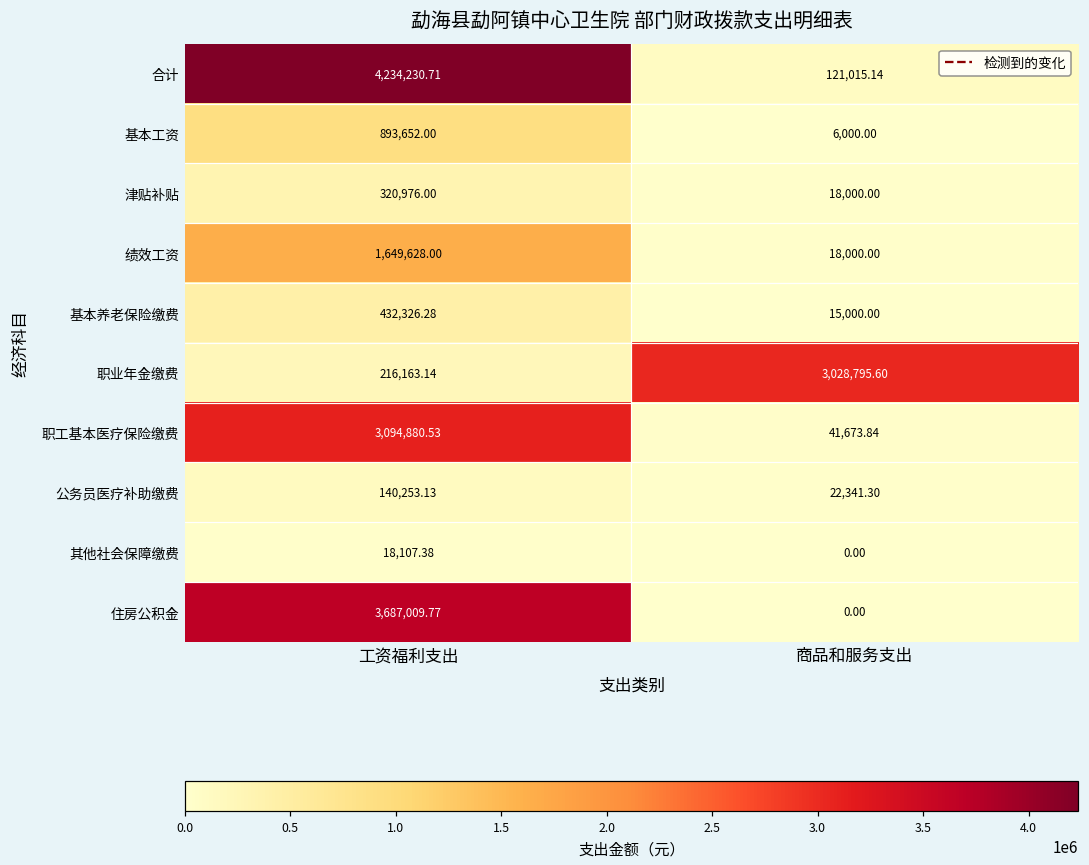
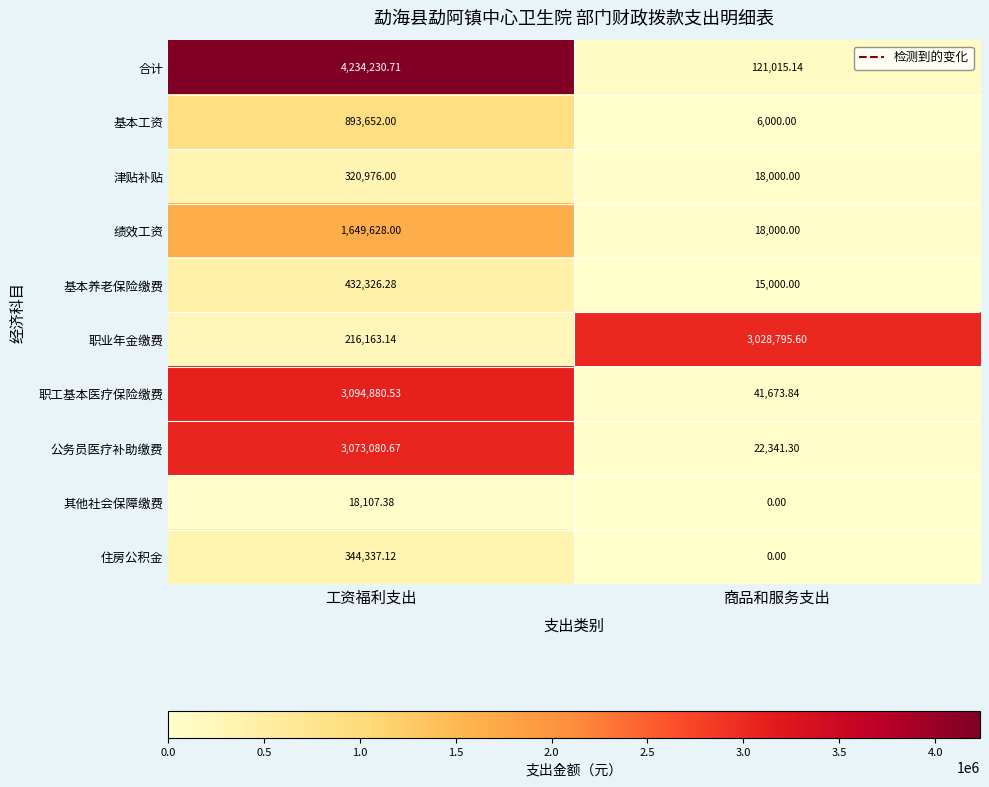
  {
    "合计": {
      "工资福利支出": "4,234,230.71",
      "商品和服务支出": "121,015.14"
    },
    "基本工资": {
      "工资福利支出": "893,652.00",
      "商品和服务支出": "6,000.00"
    },
    "津贴补贴": {
      "工资福利支出": "320,976.00",
      "商品和服务支出": "18,000.00"
    },
    "绩效工资": {
      "工资福利支出": "1,649,628.00",
      "商品和服务支出": "18,000.00"
    },
    "基本养老保险缴费": {
      "工资福利支出": "432,326.28",
      "商品和服务支出": "15,000.00"
    },
    "职业年金缴费": {
      "工资福利支出": "216,163.14",
      "商品和服务支出": "3,028,795.60"
    },
    "职工基本医疗保险缴费": {
      "工资福利支出": "3,094,880.53",
      "商品和服务支出": "41,673.84"
    },
    "公务员医疗补助缴费": {
-     "工资福利支出": "140,253.13",
+     "工资福利支出": "3,073,080.67",
      "商品和服务支出": "22,341.30"
    },
    "其他社会保障缴费": {
      "工资福利支出": "18,107.38",
      "商品和服务支出": "0.00"
    },
    "住房公积金": {
-     "工资福利支出": "3,687,009.77",
+     "工资福利支出": "344,337.12",
      "商品和服务支出": "0.00"
    }
  }
